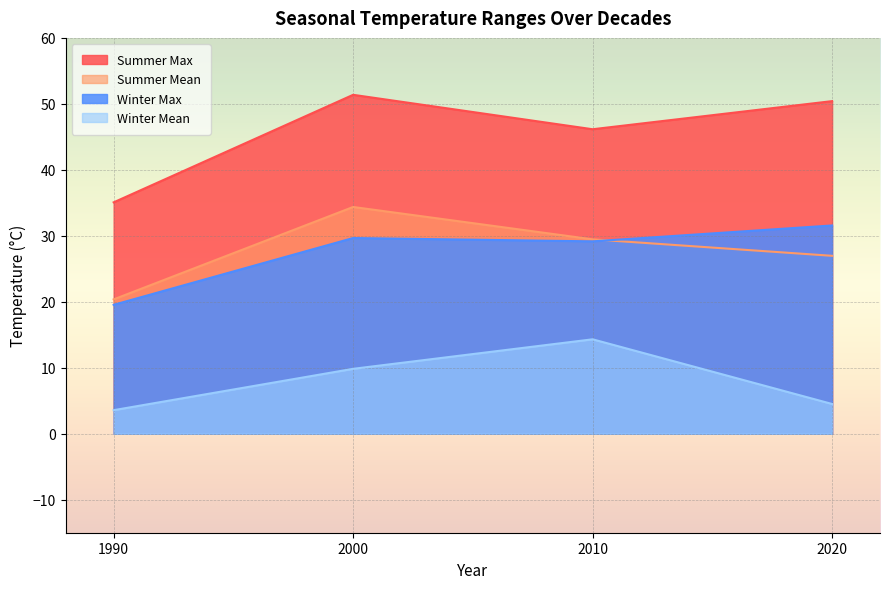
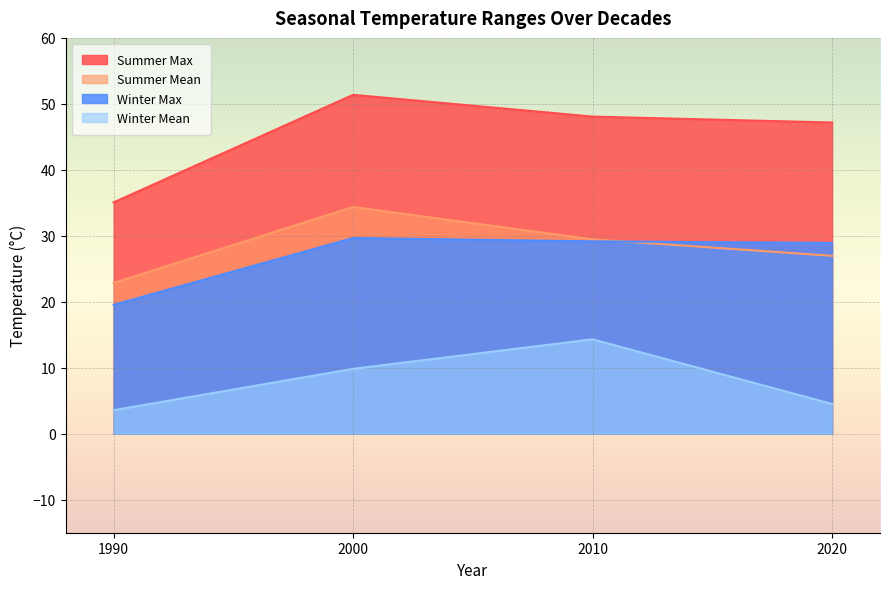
  {
    "Summer Max": {
      "1990": 35,
      "2000": 51,
-     "2010": 46,
-     "2020": 50
+     "2010": 48,
+     "2020": 47
    },
    "Summer Mean": {
-     "1990": 20,
+     "1990": 23,
      "2000": 34,
      "2020": 27
    },
    "Winter Max": {
      "1990": 20,
      "2000": 30,
-     "2020": 32
+     "2020": 29
    },
    "Winter Mean": {
      "1990": 4,
      "2000": 10,
      "2010": 14,
      "2020": 5
    }
  }
